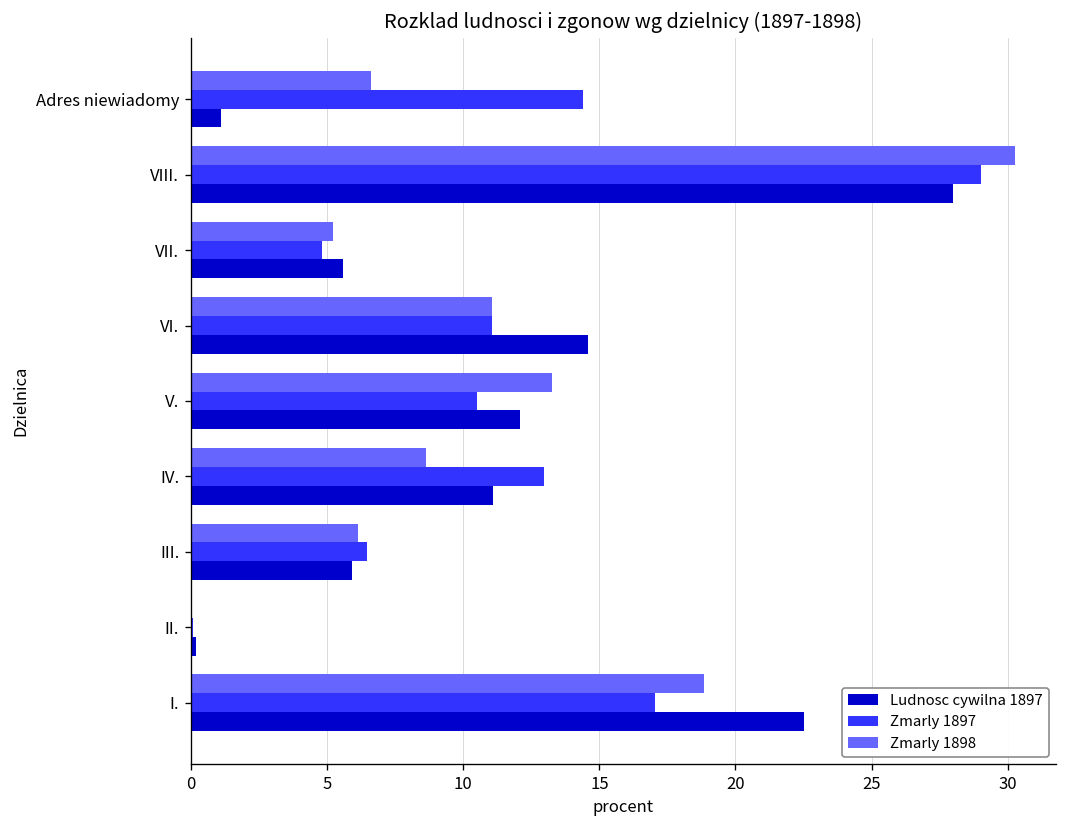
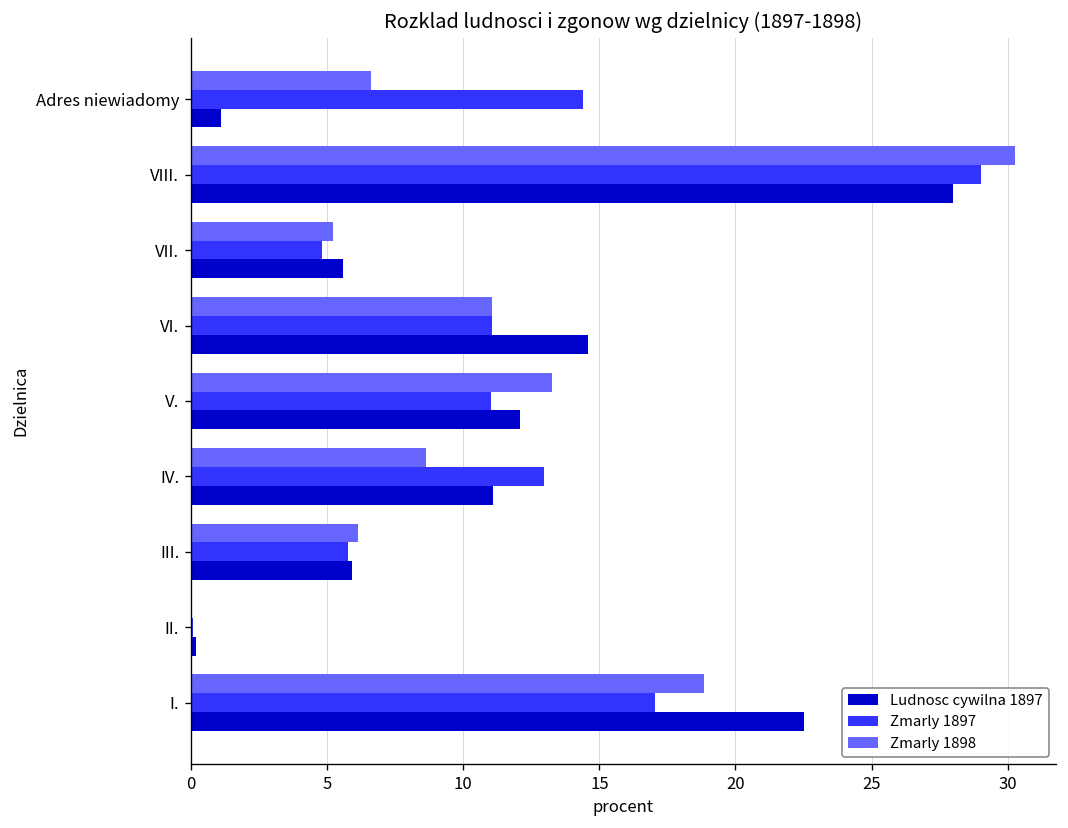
  {
    "Ludnosc cywilna 1897": {
      "Adres niewiadomy": 1.1,
      "VIII.": 28.0,
      "VII.": 5.6,
      "VI.": 14.6,
      "V.": 12.1,
      "IV.": 11.1,
      "III.": 5.9,
      "II.": 0.2,
      "I.": 22.5
    },
    "Zmarly 1897": {
      "Adres niewiadomy": 14.4,
      "VIII.": 29.0,
      "VII.": 4.8,
      "VI.": 11.1,
-     "V.": 10.5,
+     "V.": 11.0,
      "IV.": 13.0,
-     "III.": 6.5,
+     "III.": 5.8,
      "I.": 17.1
    },
    "Zmarly 1898": {
      "Adres niewiadomy": 6.6,
      "VIII.": 30.3,
      "VII.": 5.2,
      "VI.": 11.0,
      "V.": 13.3,
      "IV.": 8.6,
      "III.": 6.1,
      "II.": 0.0,
      "I.": 18.8
    }
  }
